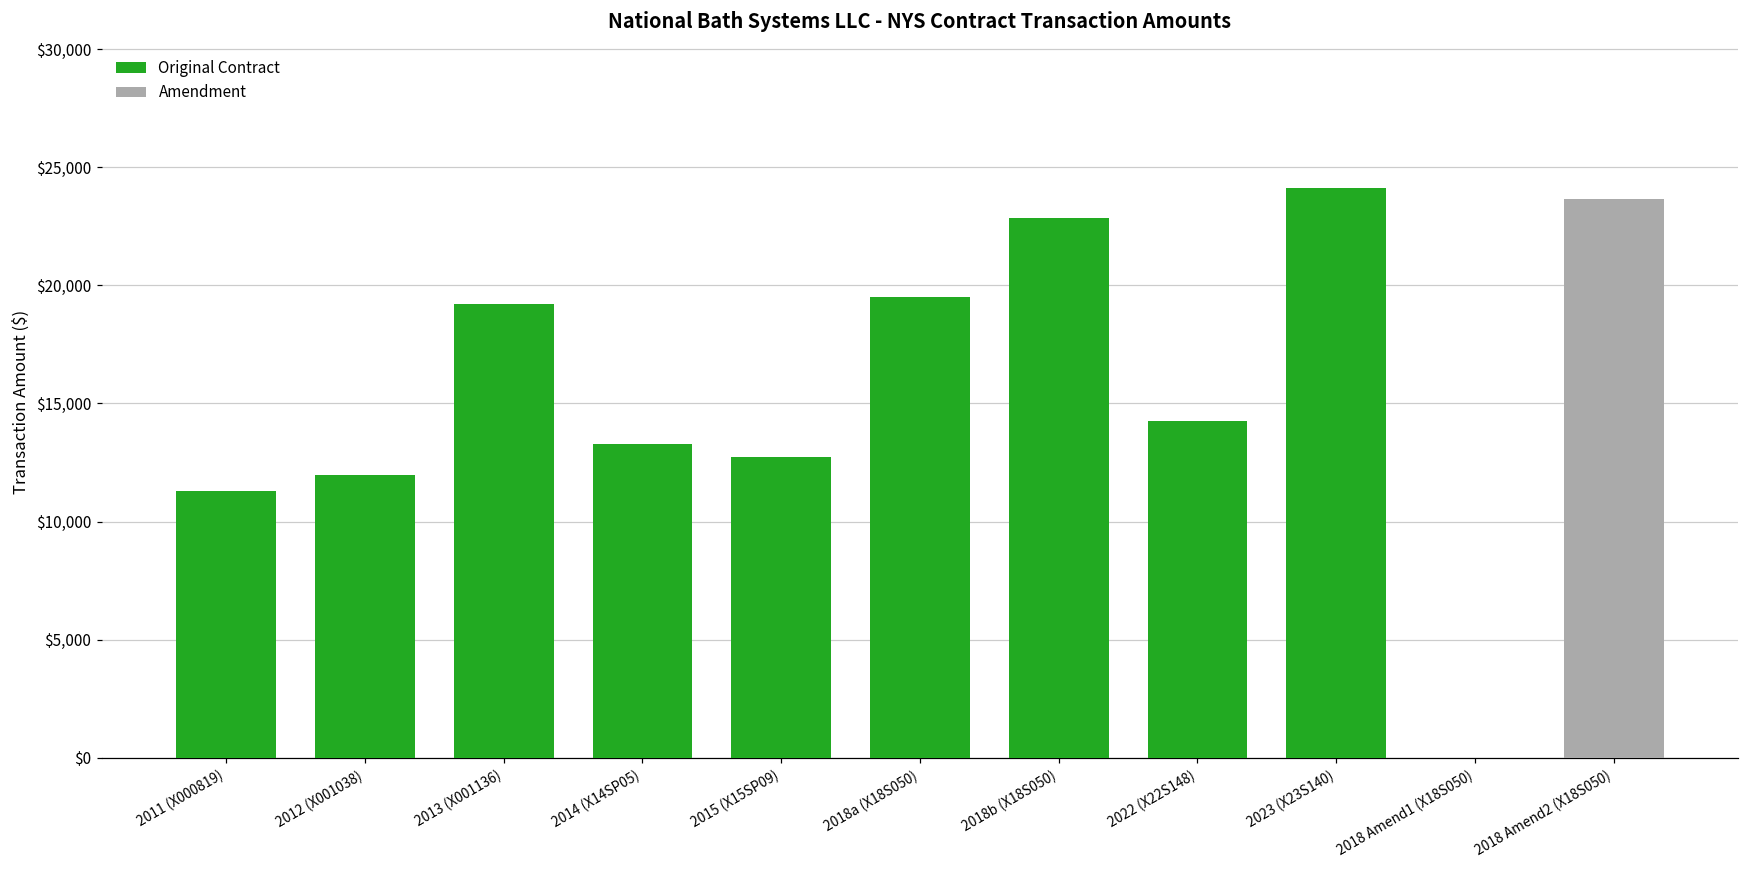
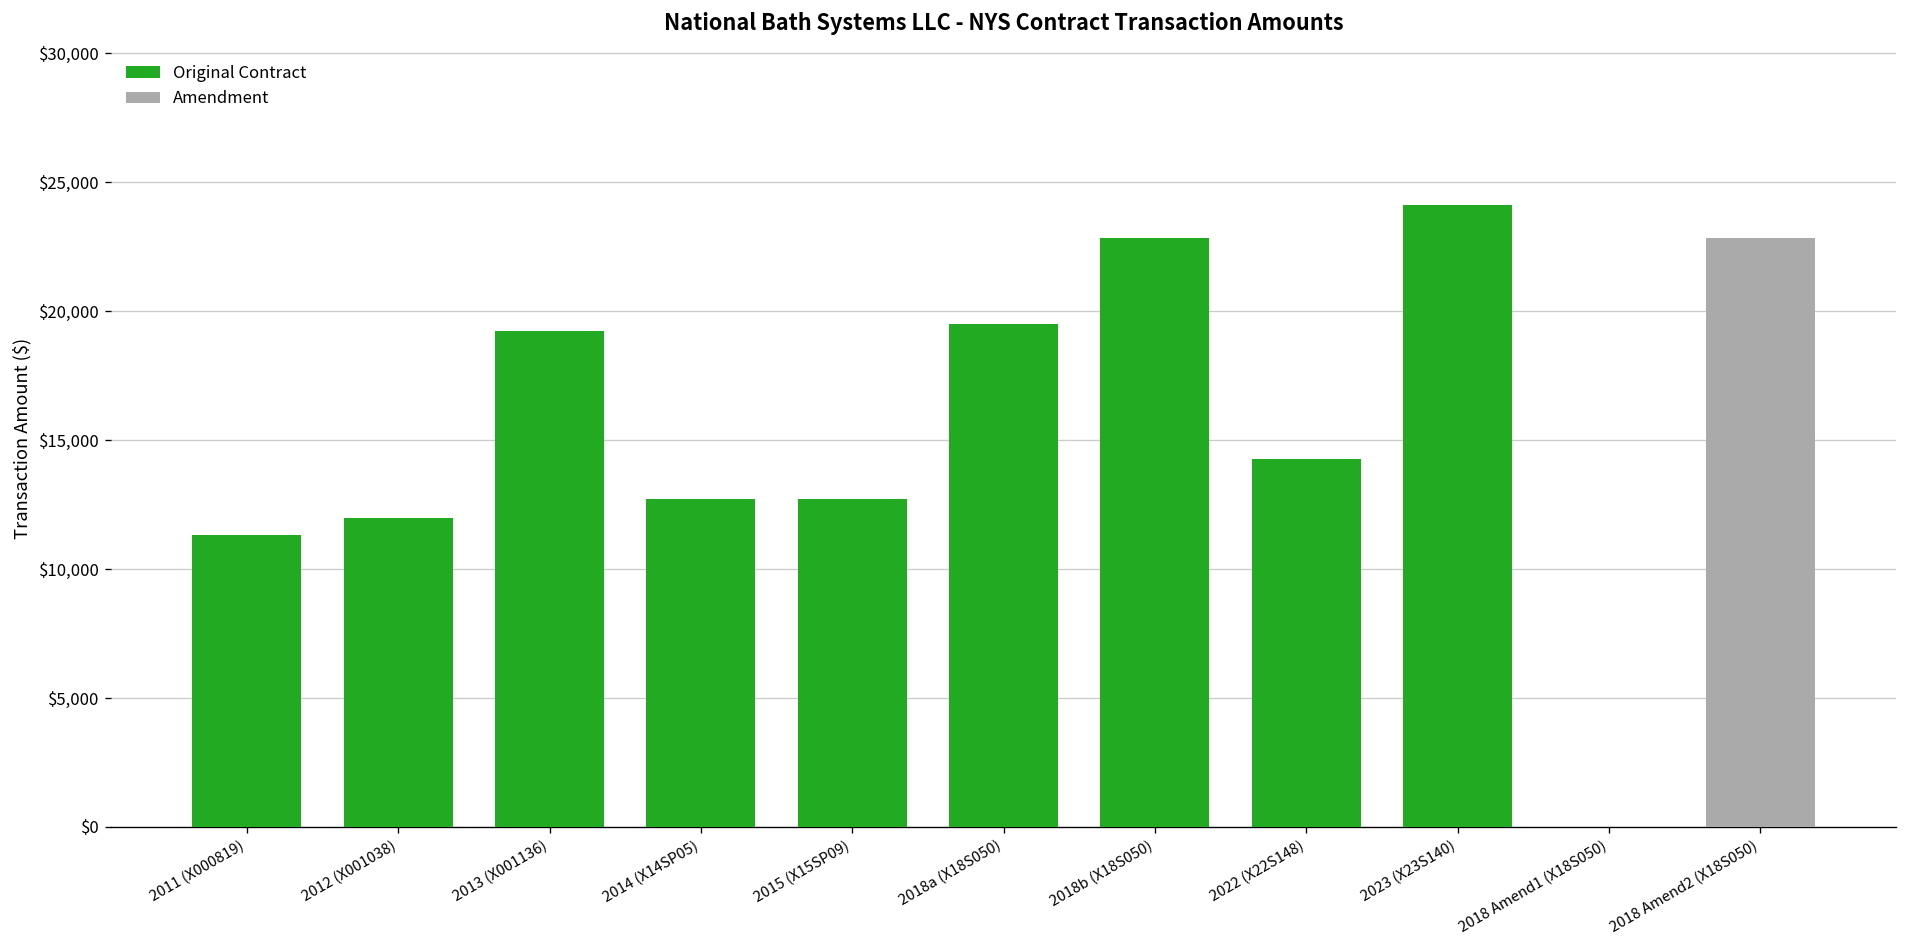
  {
    "Original Contract": {
      "2011 (X000819)": "$11,300",
      "2012 (X001038)": "$12,000",
      "2013 (X001136)": "$19,200",
-     "2014 (X14SP05)": "$13,300",
+     "2014 (X14SP05)": "$12,700",
      "2015 (X15SP09)": "$12,700",
      "2018a (X18S050)": "$19,500",
      "2018b (X18S050)": "$22,800",
      "2022 (X22S148)": "$14,300",
      "2023 (X23S140)": "$24,100"
    },
    "Amendment": {
      "2018 Amend1 (X18S050)": "$0",
-     "2018 Amend2 (X18S050)": "$23,600"
+     "2018 Amend2 (X18S050)": "$22,800"
    }
  }
